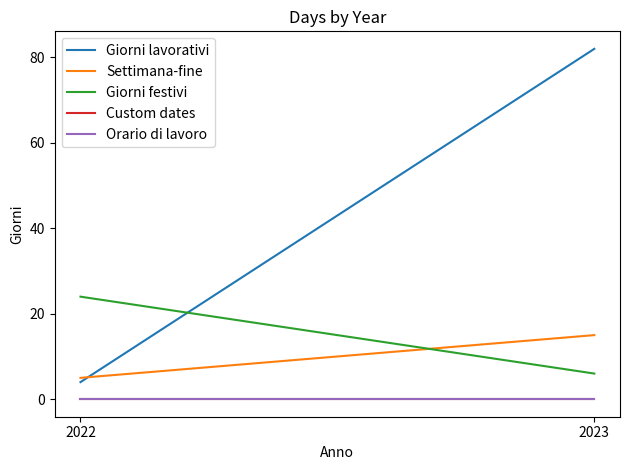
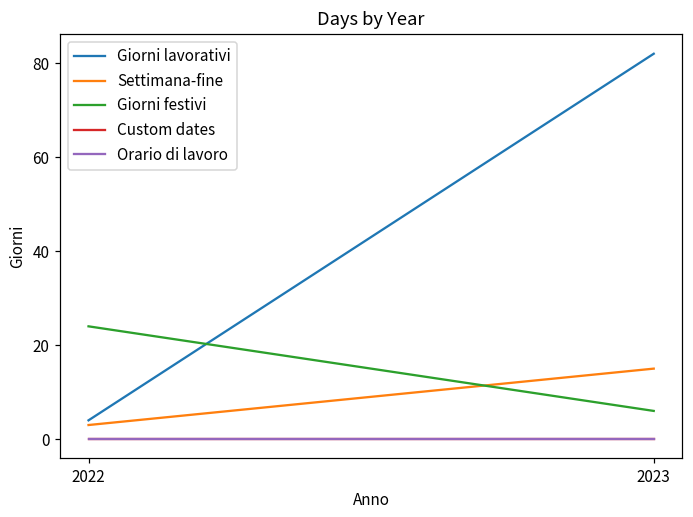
  {
    "Giorni lavorativi": {
      "2022": 4,
      "2023": 82
    },
    "Settimana-fine": {
-     "2022": 5,
+     "2022": 3,
      "2023": 15
    },
    "Giorni festivi": {
      "2022": 24,
      "2023": 6
    },
    "Orario di lavoro": {
      "2022": 0,
      "2023": 0
    }
  }
